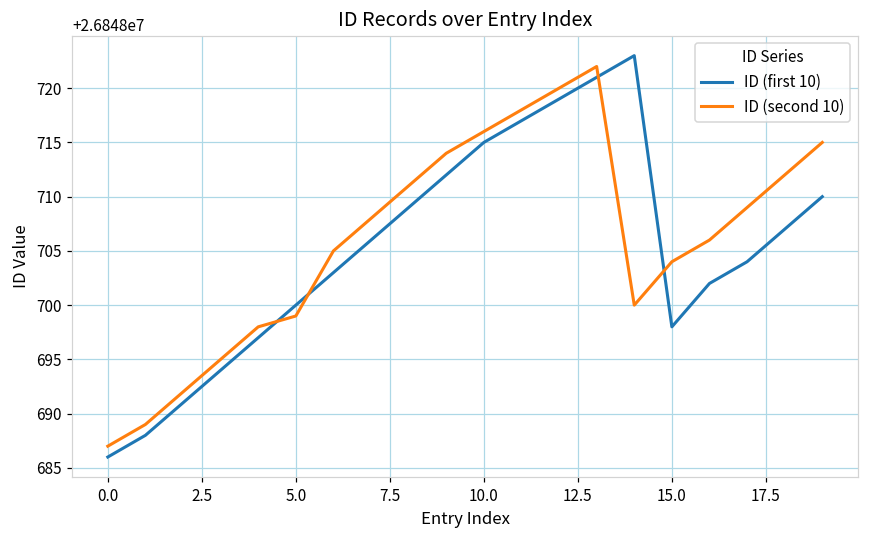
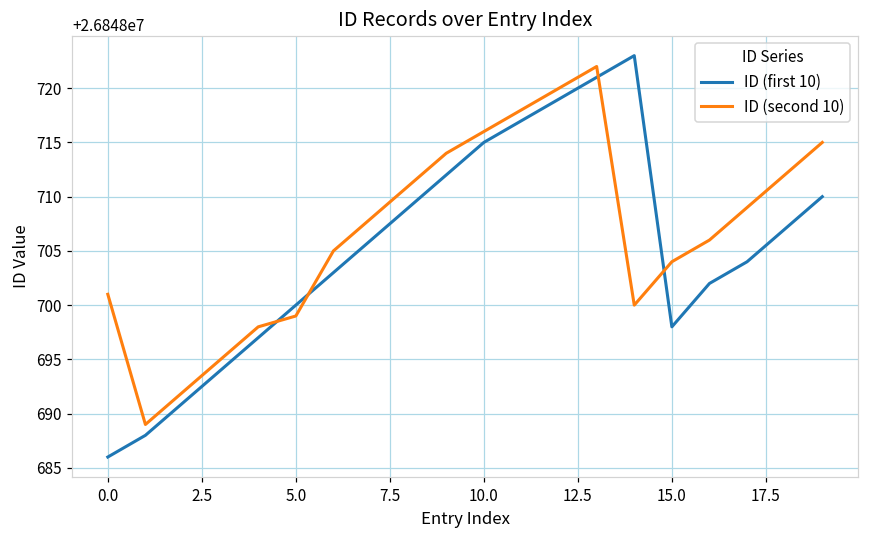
  {
    "ID (first 10)": {
      "0.0": 26848686,
      "5.0": 26848700,
      "10.0": 26848715,
      "15.0": 26848698
    },
    "ID (second 10)": {
-     "0.0": 26848687,
+     "0.0": 26848701,
      "5.0": 26848699,
      "10.0": 26848716,
      "15.0": 26848704
    }
  }
